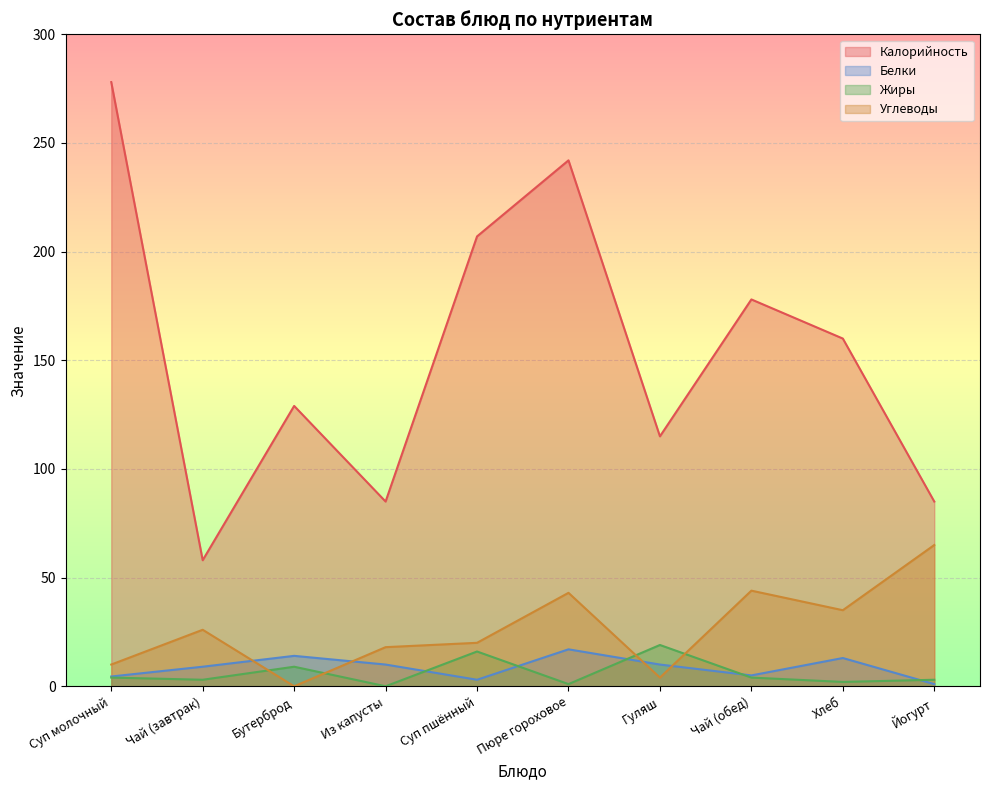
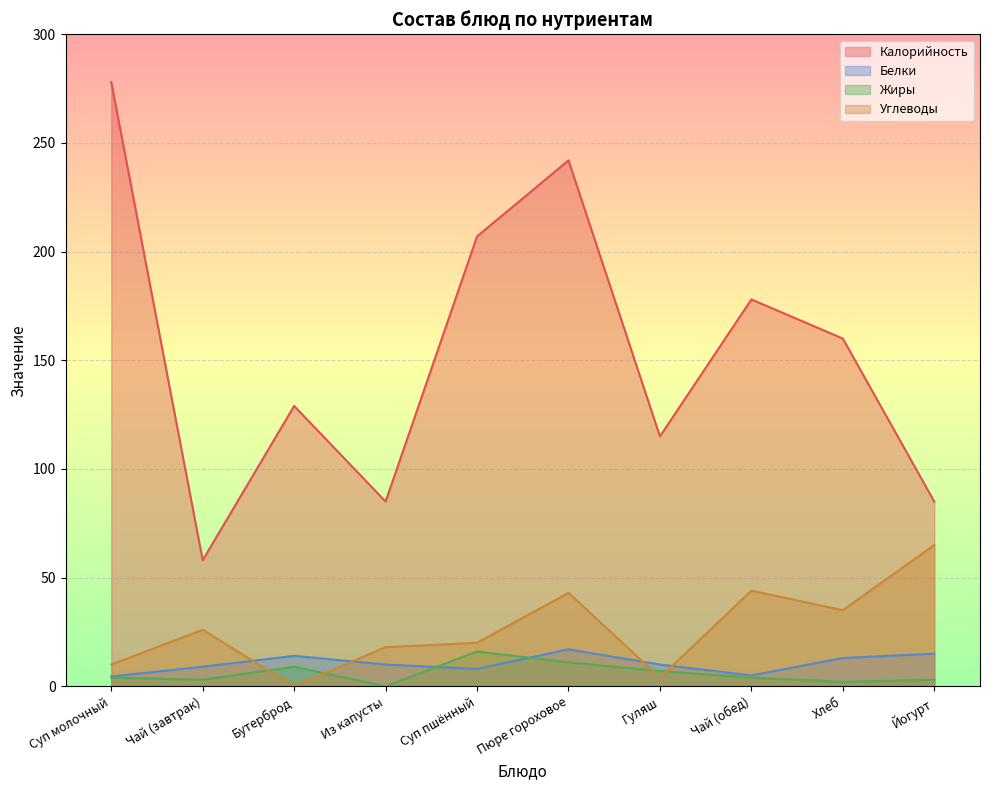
  {
    "Белки": {
      "Чай (завтрак)": 9,
      "Бутерброд": 14,
      "Из капусты": 10,
-     "Суп пшённый": 3,
+     "Суп пшённый": 8,
      "Пюре гороховое": 17,
      "Гуляш": 10,
      "Хлеб": 13,
-     "Йогурт": 1
+     "Йогурт": 15
    },
    "Жиры": {
      "Чай (завтрак)": 3,
      "Бутерброд": 9,
      "Из капусты": 0,
      "Суп пшённый": 16,
-     "Пюре гороховое": 1,
-     "Гуляш": 19,
+     "Пюре гороховое": 11,
+     "Гуляш": 7,
      "Хлеб": 2,
      "Йогурт": 3
    }
  }
